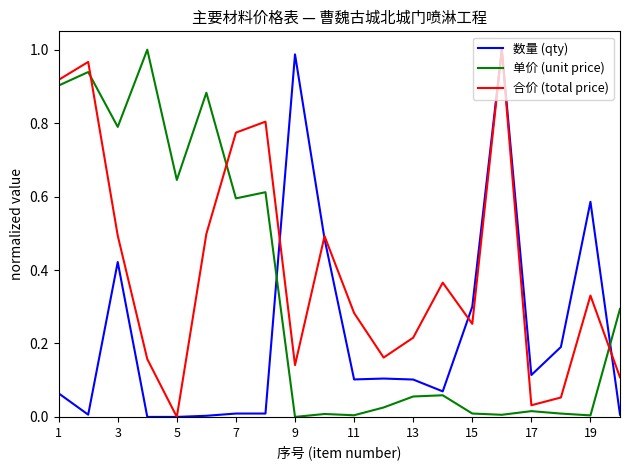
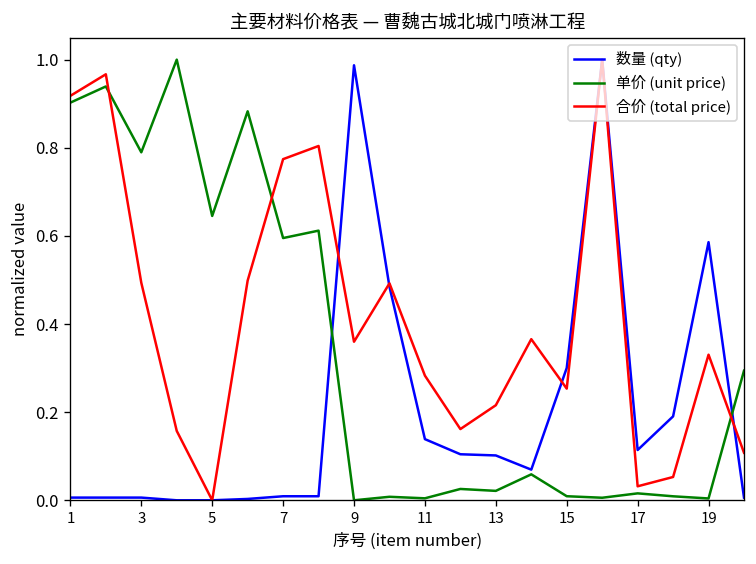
  {
    "数量 (qty)": {
-     "1": 0.06,
-     "3": 0.42,
+     "1": 0.01,
+     "3": 0.01,
      "7": 0.01,
      "9": 0.99,
-     "11": 0.10,
+     "11": 0.14,
      "13": 0.10,
      "15": 0.30,
      "17": 0.11,
      "19": 0.59
    },
    "单价 (unit price)": {
      "1": 0.90,
      "3": 0.79,
      "5": 0.65,
      "7": 0.60,
      "9": 0.00,
      "11": 0.00,
-     "13": 0.06,
+     "13": 0.02,
      "15": 0.01,
      "17": 0.02,
      "19": 0.00
    },
    "合价 (total price)": {
      "1": 0.92,
      "3": 0.49,
      "7": 0.77,
-     "9": 0.14,
+     "9": 0.36,
      "11": 0.28,
      "13": 0.22,
      "15": 0.25,
      "17": 0.03,
      "19": 0.33
    }
  }
